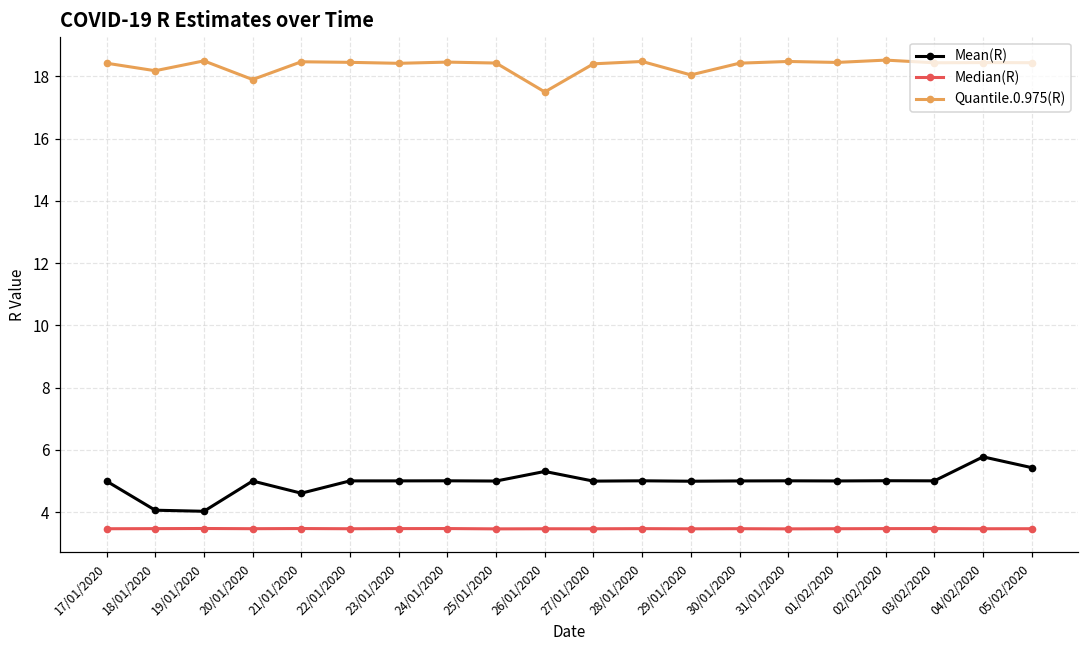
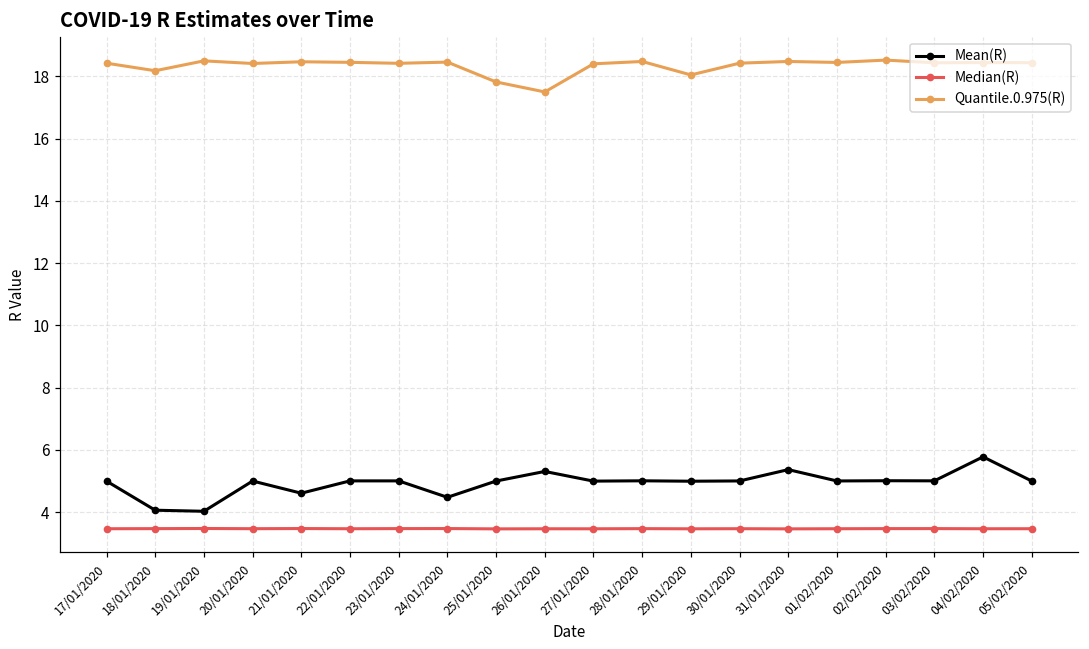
  {
    "Mean(R)": {
      "17/01/2020": 5.0,
      "18/01/2020": 4.1,
      "19/01/2020": 4.0,
      "20/01/2020": 5.0,
      "21/01/2020": 4.6,
      "22/01/2020": 5.0,
      "23/01/2020": 5.0,
-     "24/01/2020": 5.0,
+     "24/01/2020": 4.5,
      "25/01/2020": 5.0,
      "26/01/2020": 5.3,
      "27/01/2020": 5.0,
      "28/01/2020": 5.0,
      "29/01/2020": 5.0,
      "30/01/2020": 5.0,
-     "31/01/2020": 5.0,
+     "31/01/2020": 5.4,
      "01/02/2020": 5.0,
      "02/02/2020": 5.0,
      "03/02/2020": 5.0,
      "04/02/2020": 5.8,
-     "05/02/2020": 5.4
+     "05/02/2020": 5.0
    },
    "Median(R)": {
      "17/01/2020": 3.5,
      "18/01/2020": 3.5,
      "19/01/2020": 3.5,
      "20/01/2020": 3.5,
      "21/01/2020": 3.5,
      "22/01/2020": 3.5,
      "23/01/2020": 3.5,
      "24/01/2020": 3.5,
      "25/01/2020": 3.5,
      "26/01/2020": 3.5,
      "27/01/2020": 3.5,
      "28/01/2020": 3.5,
      "29/01/2020": 3.5,
      "30/01/2020": 3.5,
      "31/01/2020": 3.5,
      "01/02/2020": 3.5,
      "02/02/2020": 3.5,
      "03/02/2020": 3.5,
      "04/02/2020": 3.5,
      "05/02/2020": 3.5
    },
    "Quantile.0.975(R)": {
      "17/01/2020": 18.4,
      "18/01/2020": 18.2,
      "19/01/2020": 18.5,
-     "20/01/2020": 17.9,
+     "20/01/2020": 18.4,
      "21/01/2020": 18.5,
      "22/01/2020": 18.4,
      "23/01/2020": 18.4,
      "24/01/2020": 18.5,
-     "25/01/2020": 18.4,
+     "25/01/2020": 17.8,
      "26/01/2020": 17.5,
      "27/01/2020": 18.4,
      "28/01/2020": 18.5,
      "29/01/2020": 18.0,
      "30/01/2020": 18.4,
      "31/01/2020": 18.5,
      "01/02/2020": 18.4,
      "02/02/2020": 18.5
    }
  }
